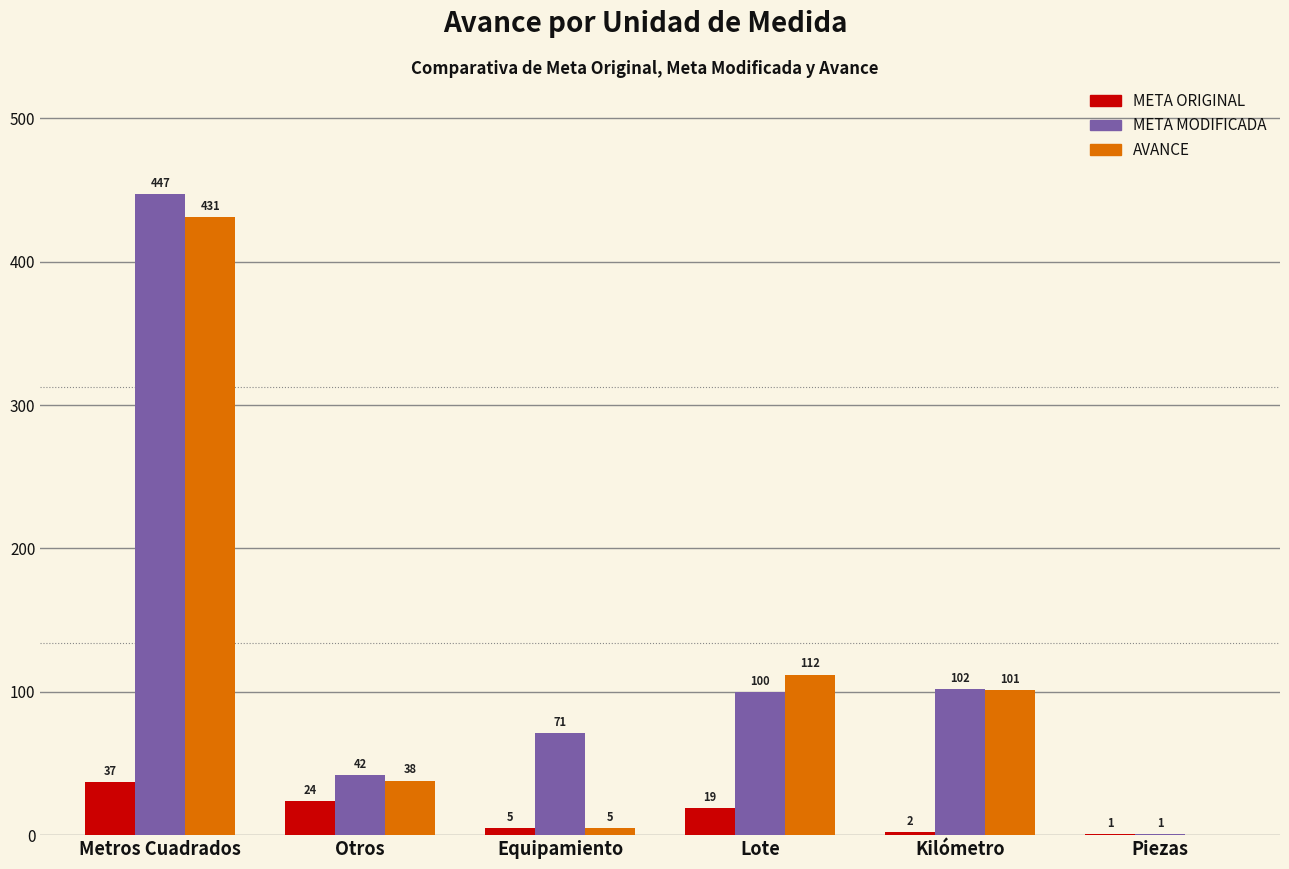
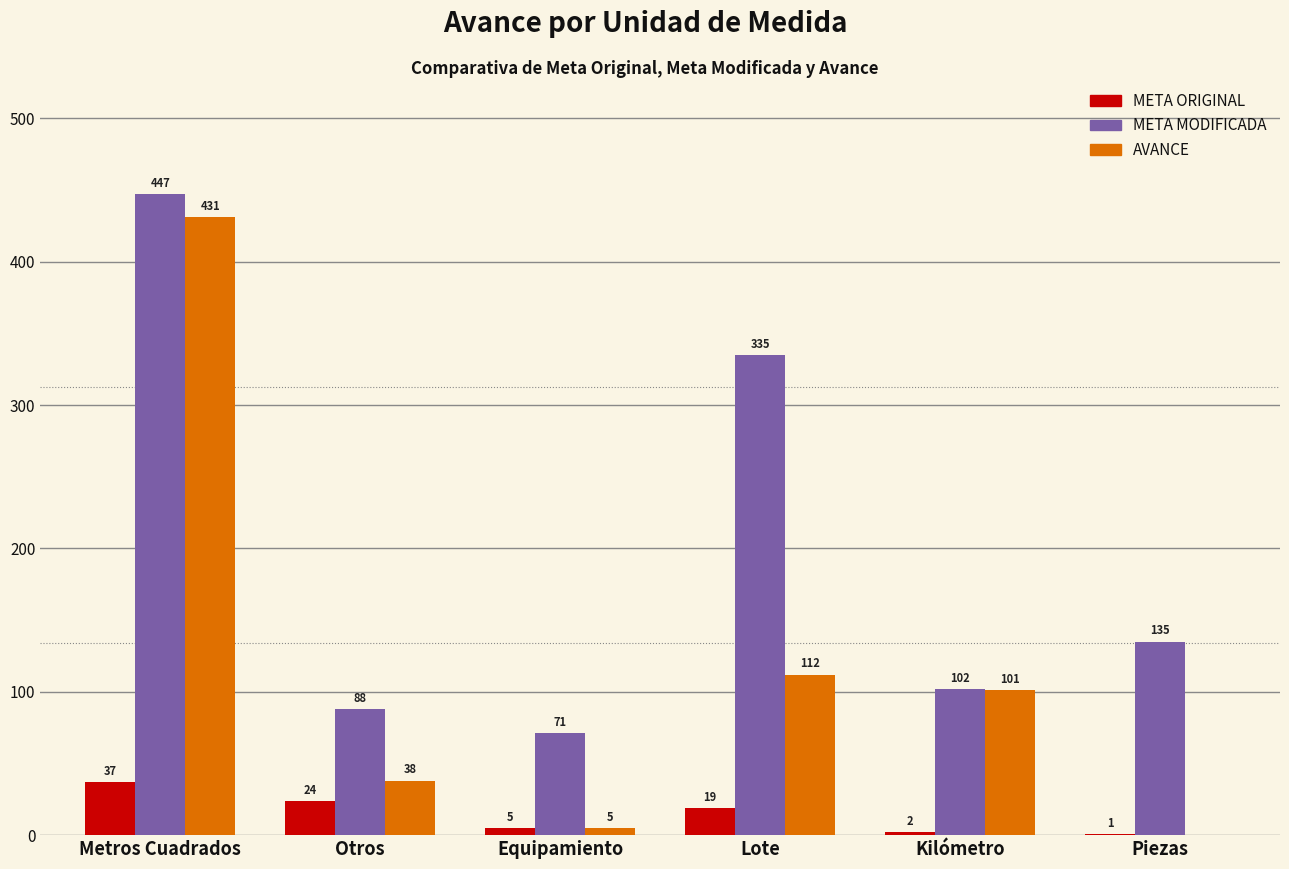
  {
    "META ORIGINAL": {
      "Metros Cuadrados": 37,
      "Otros": 24,
      "Equipamiento": 5,
      "Lote": 19,
      "Kilómetro": 2,
      "Piezas": 1
    },
    "META MODIFICADA": {
      "Metros Cuadrados": 447,
-     "Otros": 42,
+     "Otros": 88,
      "Equipamiento": 71,
-     "Lote": 100,
+     "Lote": 335,
      "Kilómetro": 102,
-     "Piezas": 1
+     "Piezas": 135
    },
    "AVANCE": {
      "Metros Cuadrados": 431,
      "Otros": 38,
      "Equipamiento": 5,
      "Lote": 112,
      "Kilómetro": 101
    }
  }
